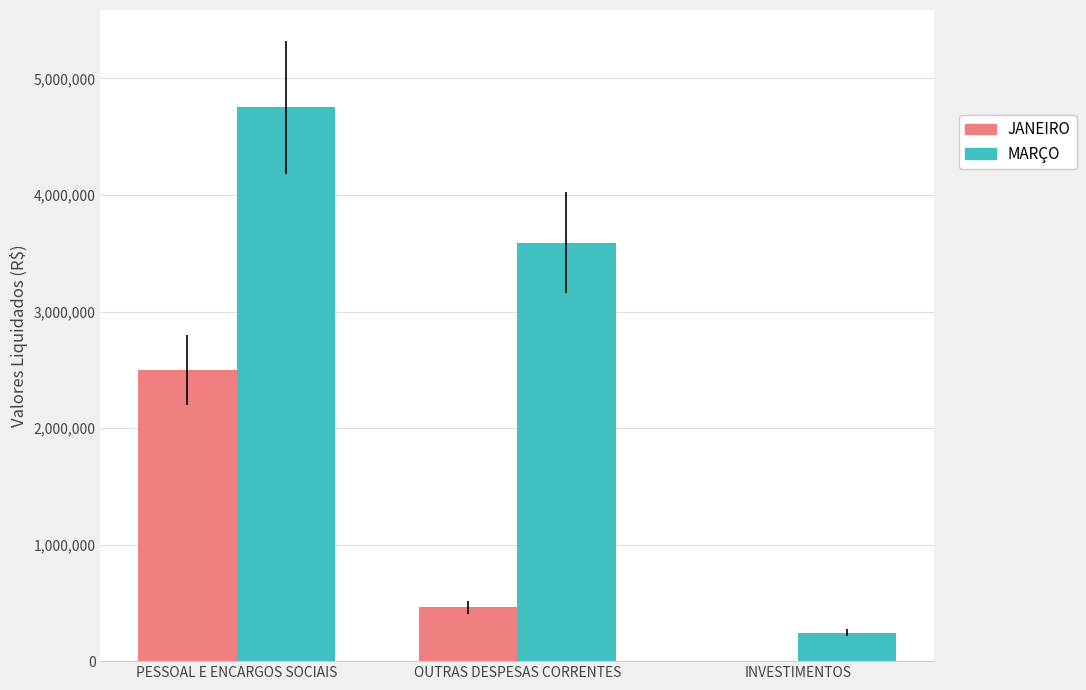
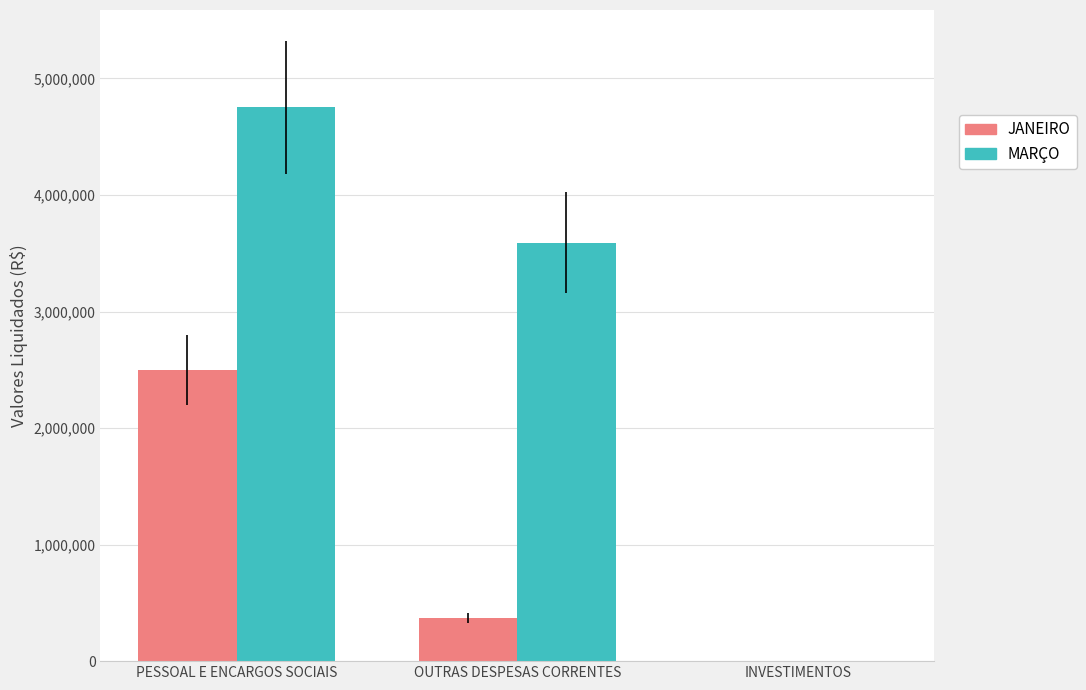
  {
    "JANEIRO": {
      "PESSOAL E ENCARGOS SOCIAIS": "2,500,000",
-     "OUTRAS DESPESAS CORRENTES": "460,000",
+     "OUTRAS DESPESAS CORRENTES": "370,000",
      "INVESTIMENTOS": "0"
    },
    "MARÇO": {
      "PESSOAL E ENCARGOS SOCIAIS": "4,750,000",
      "OUTRAS DESPESAS CORRENTES": "3,590,000",
-     "INVESTIMENTOS": "240,000"
+     "INVESTIMENTOS": "0"
    }
  }
